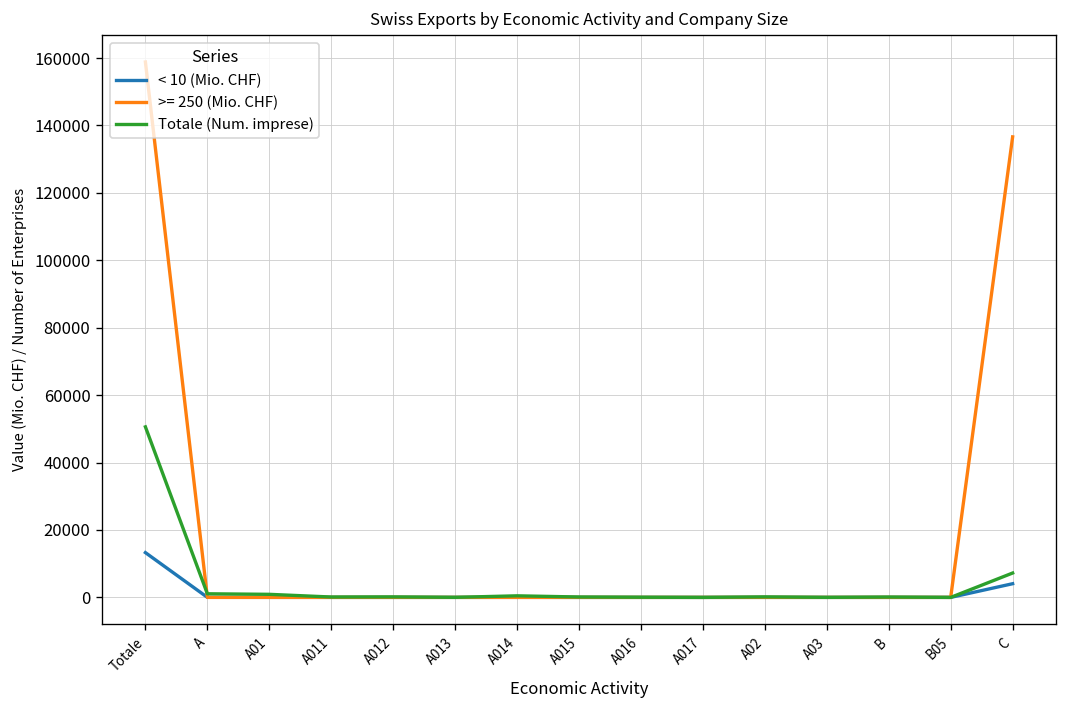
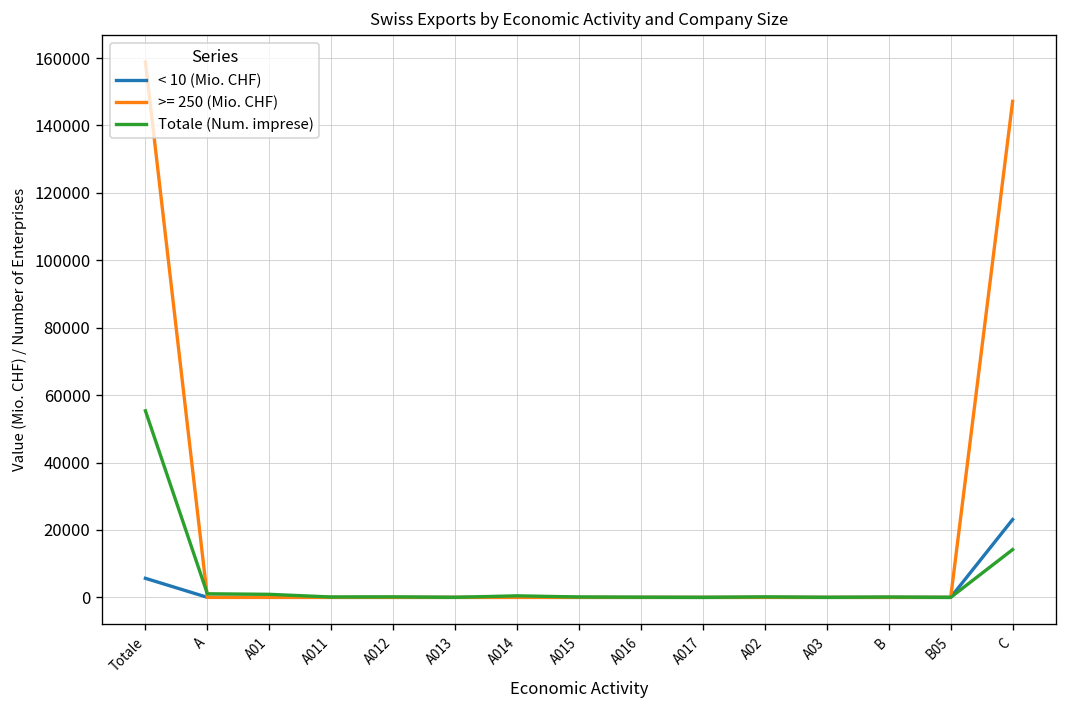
  {
    "< 10 (Mio. CHF)": {
-     "Totale": 13000,
-     "C": 4000
+     "Totale": 6000,
+     "C": 23000
    },
    ">= 250 (Mio. CHF)": {
-     "C": 137000
+     "C": 147000
    },
    "Totale (Num. imprese)": {
-     "Totale": 51000,
+     "Totale": 55000,
      "A": 1000,
-     "C": 7000
+     "C": 14000
    }
  }
